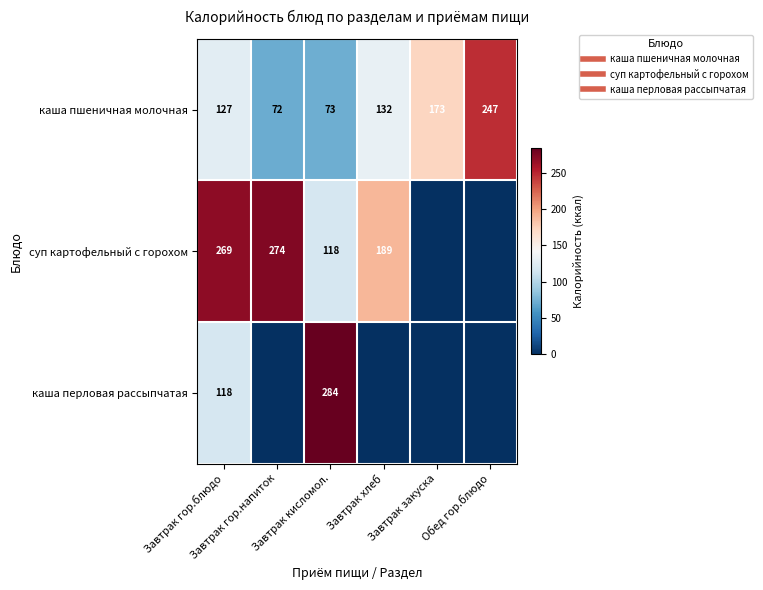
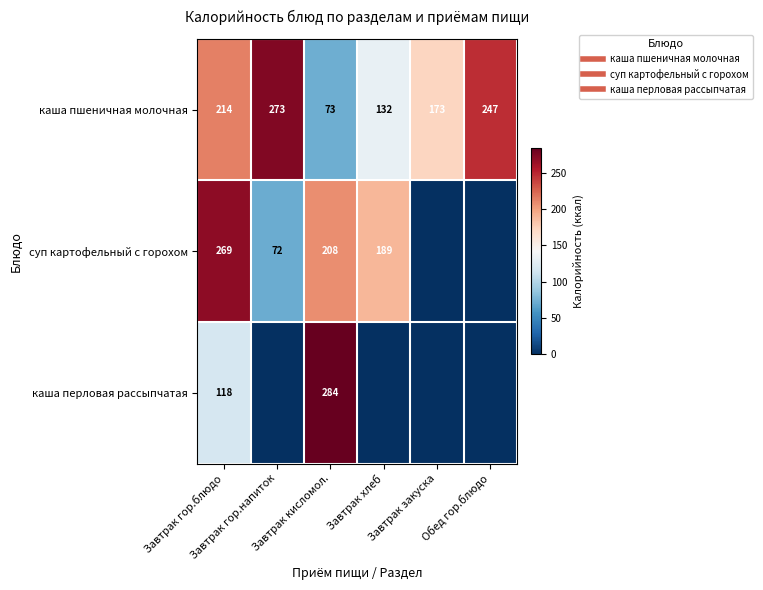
  {
    "каша пшеничная молочная": {
-     "Завтрак гор.блюдо": 127,
-     "Завтрак гор.напиток": 72,
+     "Завтрак гор.блюдо": 214,
+     "Завтрак гор.напиток": 273,
      "Завтрак кисломол.": 73,
      "Завтрак хлеб": 132,
      "Завтрак закуска": 173,
      "Обед гор.блюдо": 247
    },
    "суп картофельный с горохом": {
      "Завтрак гор.блюдо": 269,
-     "Завтрак гор.напиток": 274,
-     "Завтрак кисломол.": 118,
+     "Завтрак гор.напиток": 72,
+     "Завтрак кисломол.": 208,
      "Завтрак хлеб": 189
    },
    "каша перловая рассыпчатая": {
      "Завтрак гор.блюдо": 118,
      "Завтрак кисломол.": 284
    }
  }
